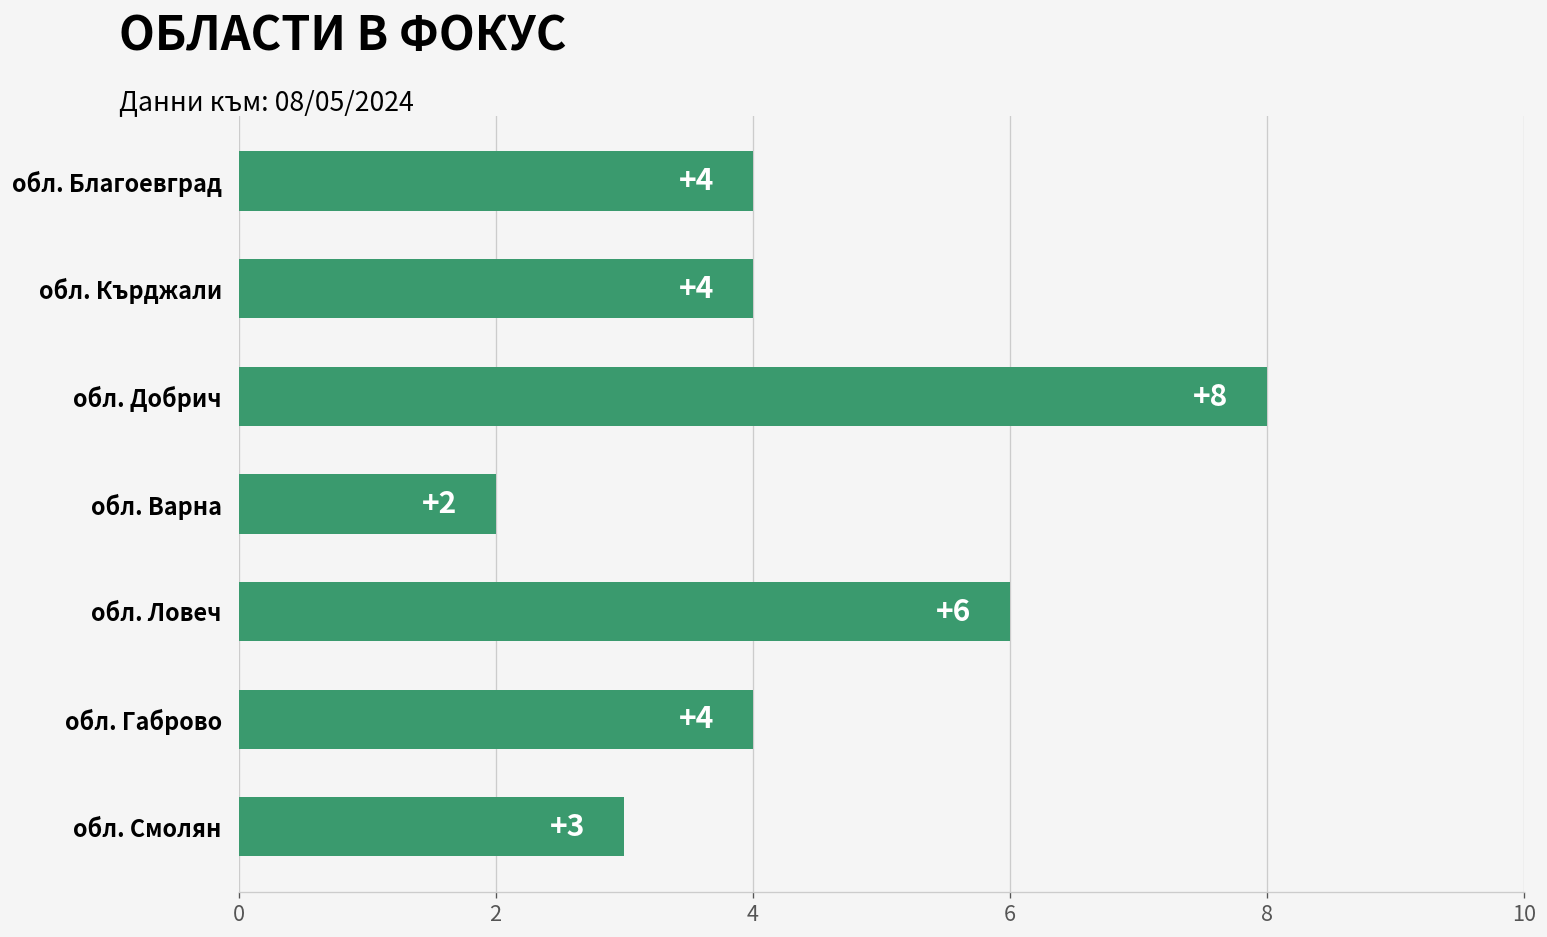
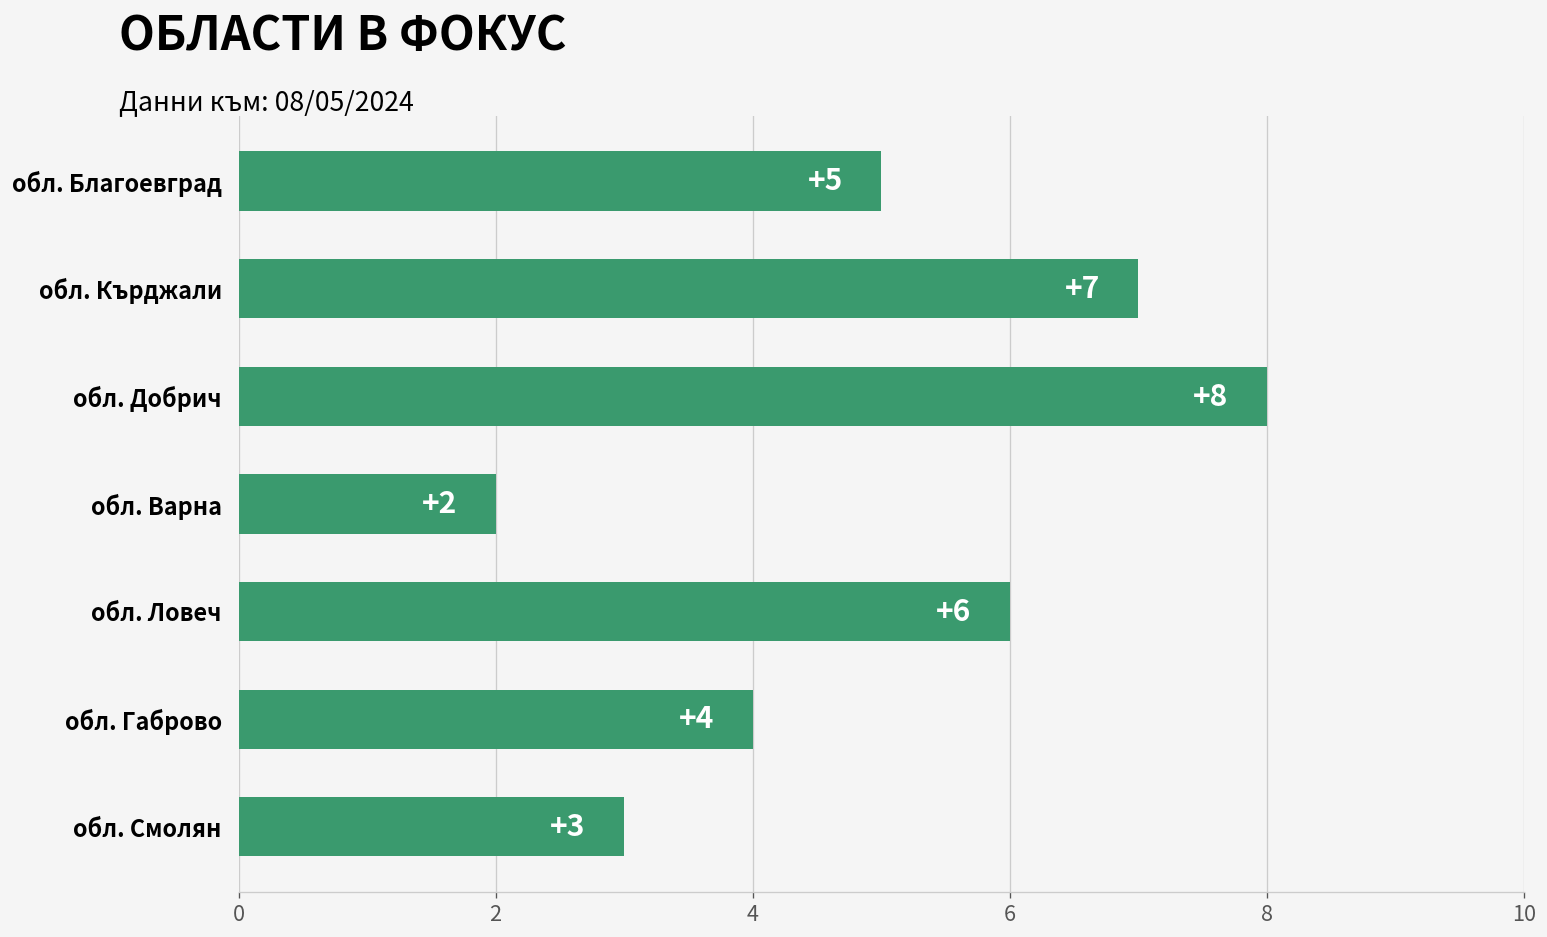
  {
-   "обл. Благоевград": "+4",
-   "обл. Кърджали": "+4",
+   "обл. Благоевград": "+5",
+   "обл. Кърджали": "+7",
    "обл. Добрич": "+8",
    "обл. Варна": "+2",
    "обл. Ловеч": "+6",
    "обл. Габрово": "+4",
    "обл. Смолян": "+3"
  }
